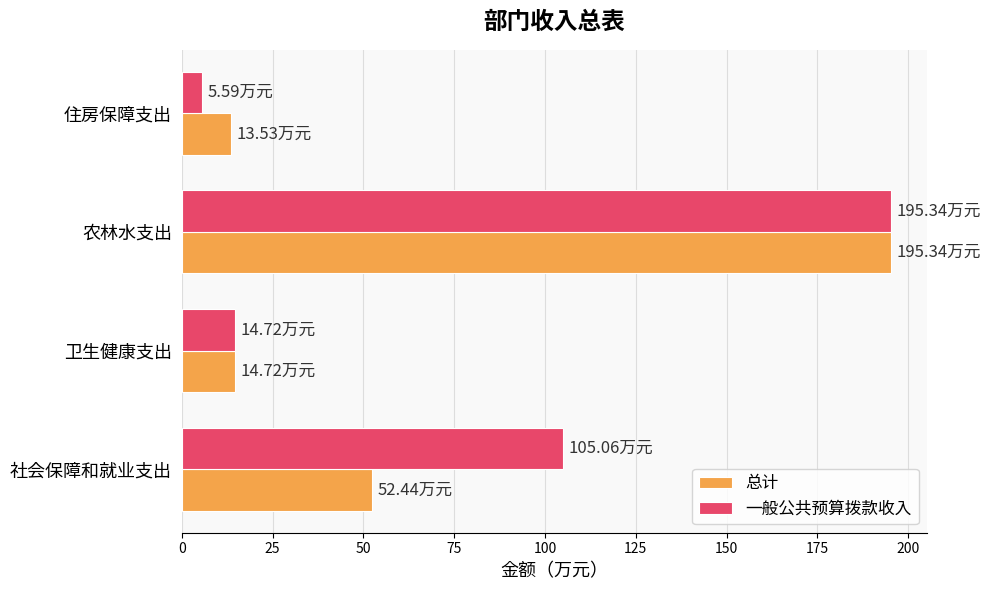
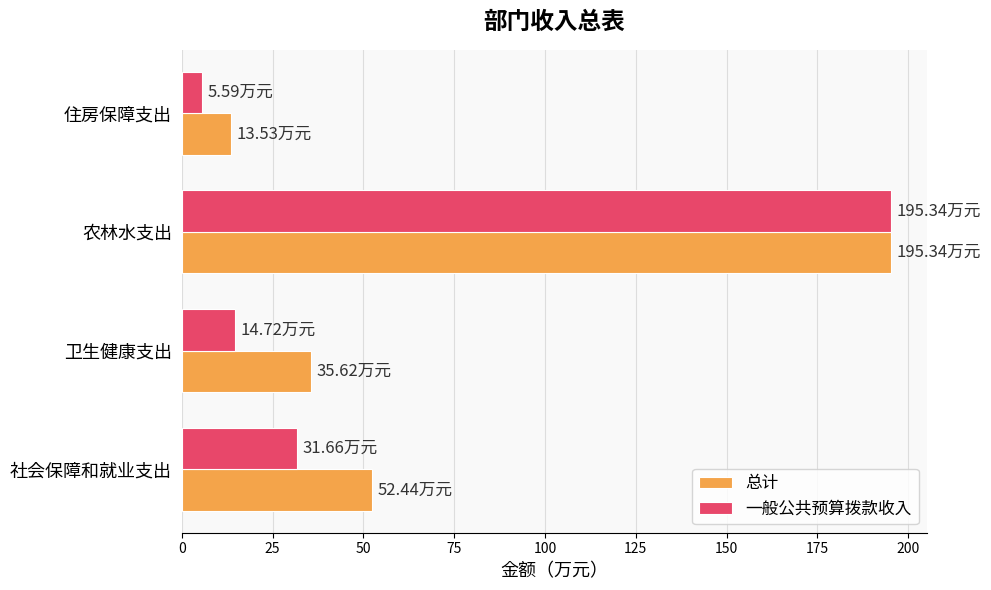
  {
    "总计": {
      "住房保障支出": 13.53,
      "农林水支出": 195.34,
-     "卫生健康支出": 14.72,
+     "卫生健康支出": 35.62,
      "社会保障和就业支出": 52.44
    },
    "一般公共预算拨款收入": {
      "住房保障支出": 5.59,
      "农林水支出": 195.34,
      "卫生健康支出": 14.72,
-     "社会保障和就业支出": 105.06
+     "社会保障和就业支出": 31.66
    }
  }
